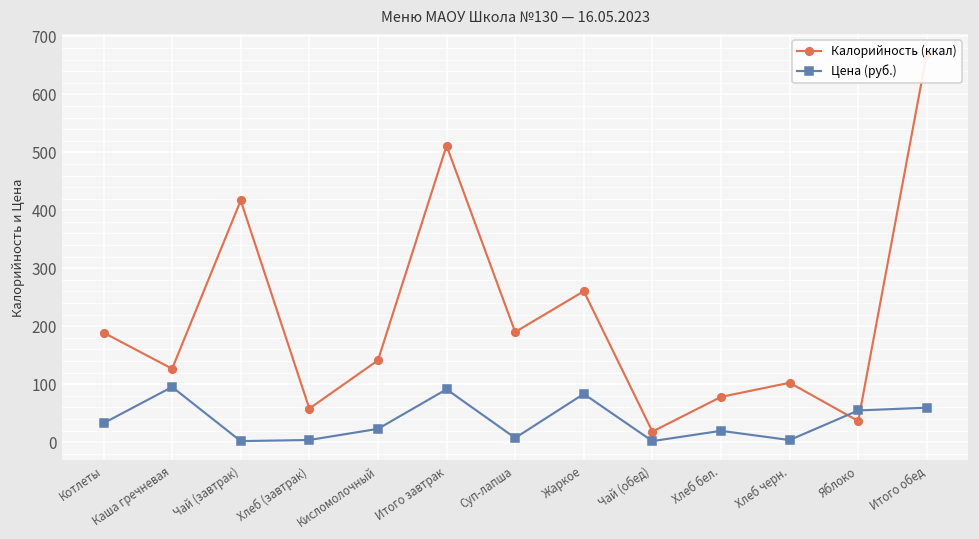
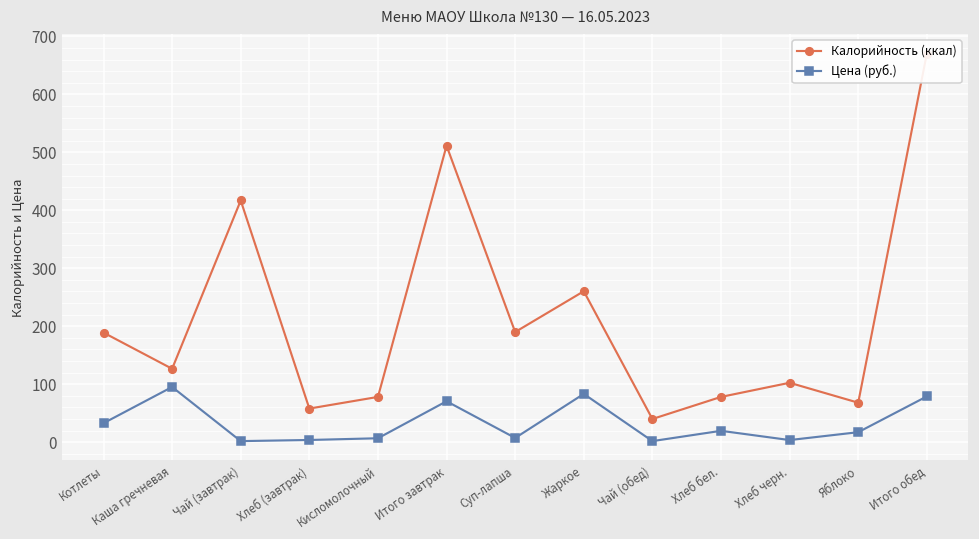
  {
    "Калорийность (ккал)": {
      "Котлеты": 190,
      "Каша гречневая": 130,
      "Чай (завтрак)": 420,
      "Хлеб (завтрак)": 60,
-     "Кисломолочный": 140,
+     "Кисломолочный": 80,
      "Итого завтрак": 510,
      "Суп-лапша": 190,
      "Жаркое": 260,
-     "Чай (обед)": 20,
+     "Чай (обед)": 40,
      "Хлеб бел.": 80,
      "Хлеб черн.": 100,
-     "Яблоко": 40
+     "Яблоко": 70
    },
    "Цена (руб.)": {
      "Котлеты": 30,
      "Каша гречневая": 100,
      "Чай (завтрак)": 0,
      "Хлеб (завтрак)": 0,
-     "Кисломолочный": 20,
-     "Итого завтрак": 90,
+     "Кисломолочный": 10,
+     "Итого завтрак": 70,
      "Суп-лапша": 10,
      "Жаркое": 80,
      "Чай (обед)": 0,
      "Хлеб бел.": 20,
      "Хлеб черн.": 0,
-     "Яблоко": 50,
-     "Итого обед": 60
+     "Яблоко": 20,
+     "Итого обед": 80
    }
  }
